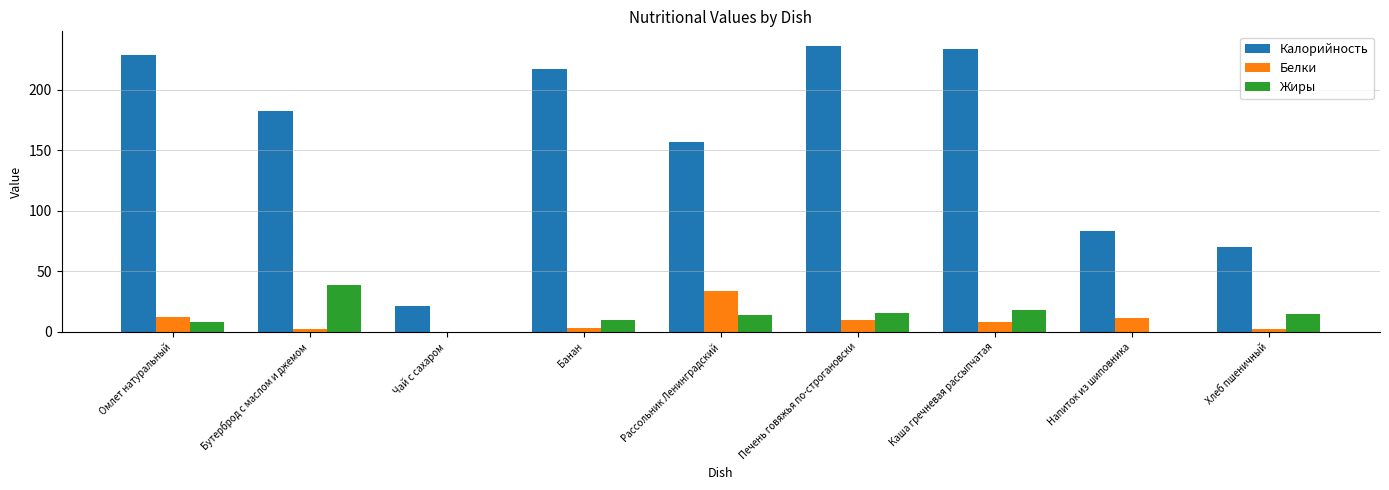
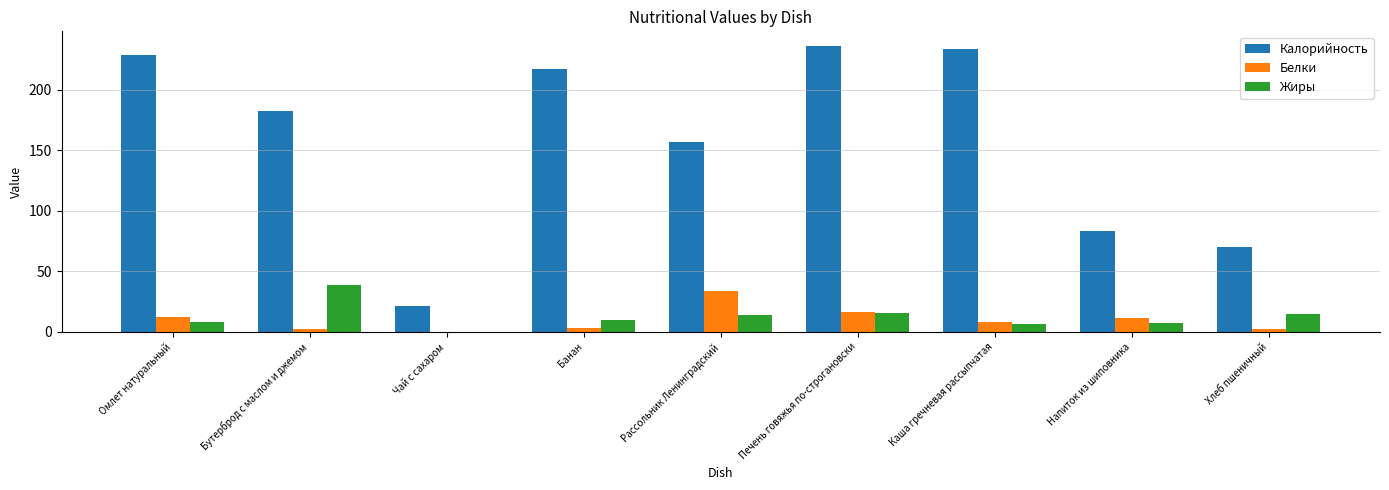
  {
    "Калорийность": {
      "Омлет натуральный": 229,
      "Бутерброд с маслом и джемом": 183,
      "Чай с сахаром": 21,
      "Банан": 217,
      "Рассольник Ленинградский": 157,
      "Печень говяжья по-строгановски": 237,
      "Каша гречневая рассыпчатая": 234,
      "Напиток из шиповника": 83,
      "Хлеб пшеничный": 70
    },
    "Белки": {
      "Омлет натуральный": 13,
      "Бутерброд с маслом и джемом": 2,
      "Банан": 4,
      "Рассольник Ленинградский": 34,
-     "Печень говяжья по-строгановски": 10,
+     "Печень говяжья по-строгановски": 17,
      "Каша гречневая рассыпчатая": 8,
      "Напиток из шиповника": 11,
      "Хлеб пшеничный": 2
    },
    "Жиры": {
      "Омлет натуральный": 8,
      "Бутерброд с маслом и джемом": 39,
      "Чай с сахаром": 0,
      "Банан": 10,
      "Рассольник Ленинградский": 14,
      "Печень говяжья по-строгановски": 16,
-     "Каша гречневая рассыпчатая": 18,
-     "Напиток из шиповника": 0,
+     "Каша гречневая рассыпчатая": 6,
+     "Напиток из шиповника": 8,
      "Хлеб пшеничный": 15
    }
  }
